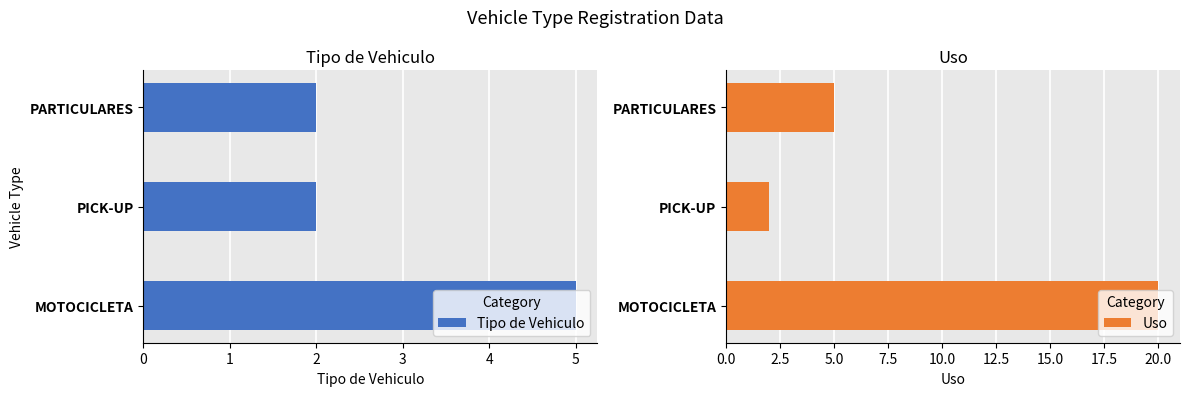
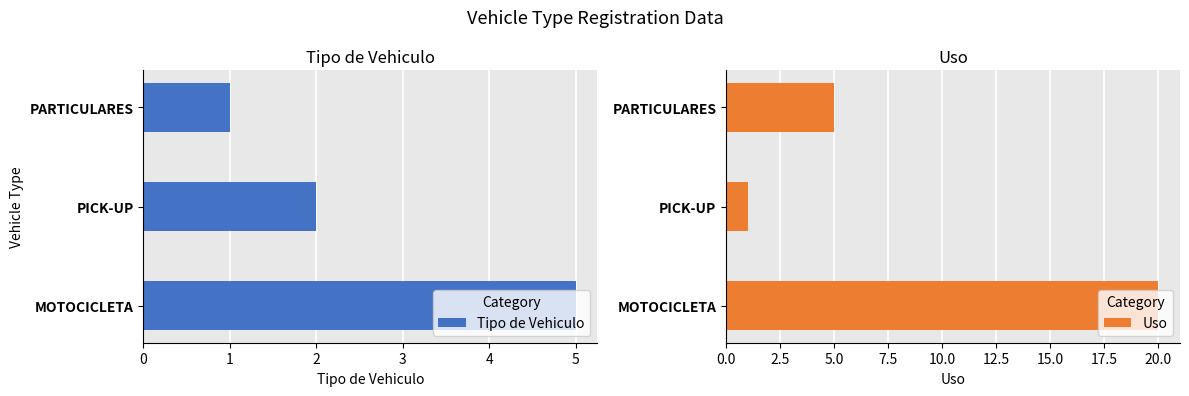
  {
    "Tipo de Vehiculo": {
-     "PARTICULARES": 2,
+     "PARTICULARES": 1,
      "PICK-UP": 2
    },
    "Uso": {
      "PARTICULARES": 5,
-     "PICK-UP": 2
+     "PICK-UP": 1
    }
  }
